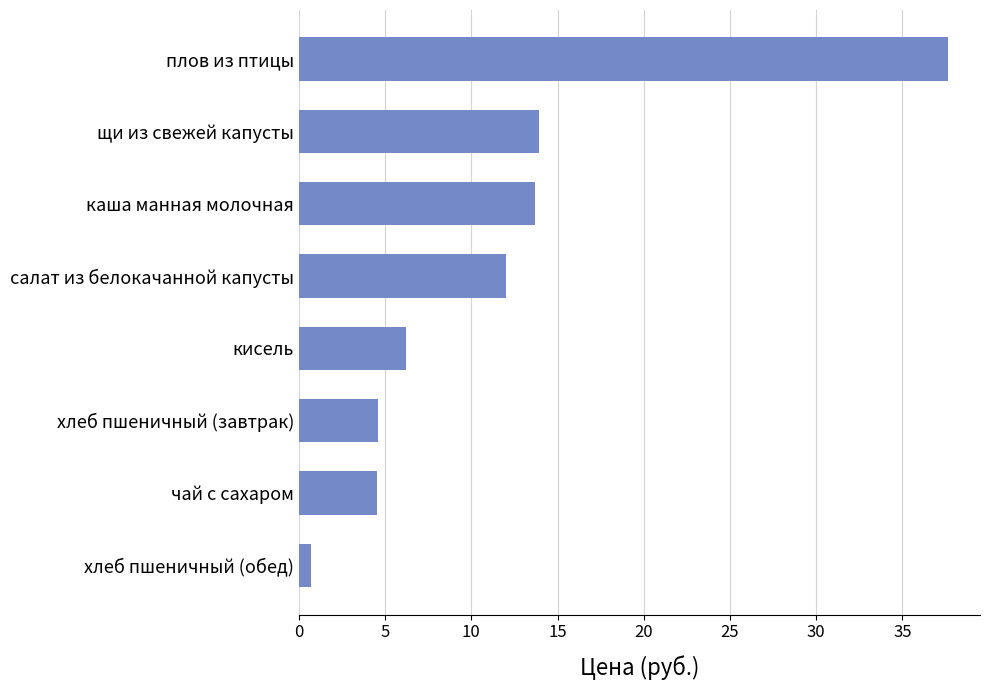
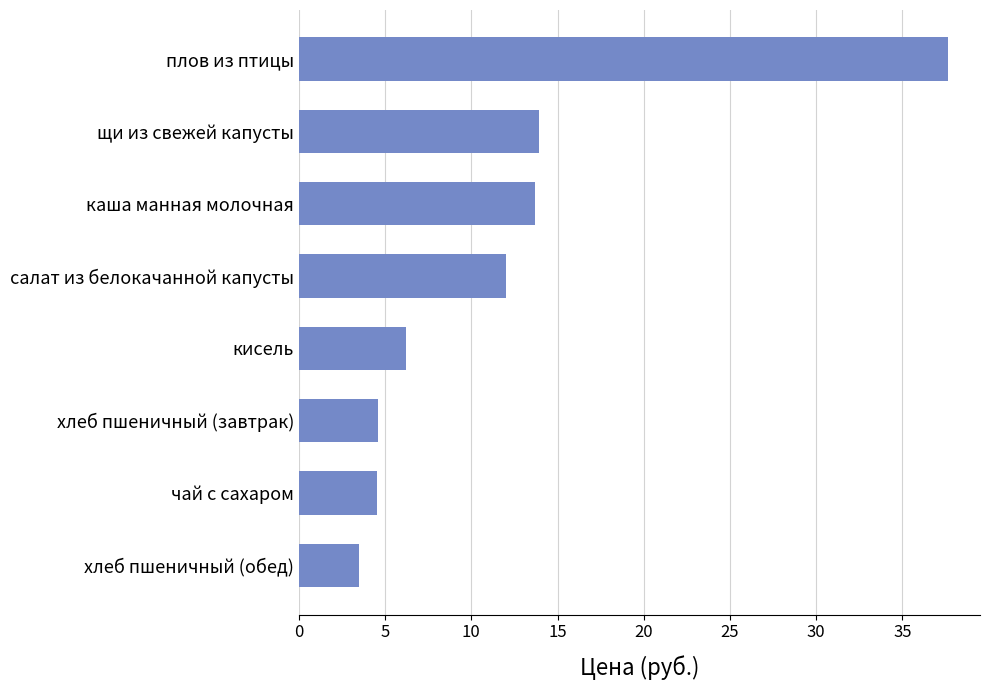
  {
    "плов из птицы": 37.6,
    "щи из свежей капусты": 14.0,
    "каша манная молочная": 13.7,
    "салат из белокачанной капусты": 12.0,
    "кисель": 6.2,
    "хлеб пшеничный (завтрак)": 4.6,
    "чай с сахаром": 4.6,
-   "хлеб пшеничный (обед)": 0.7
+   "хлеб пшеничный (обед)": 3.5
  }
